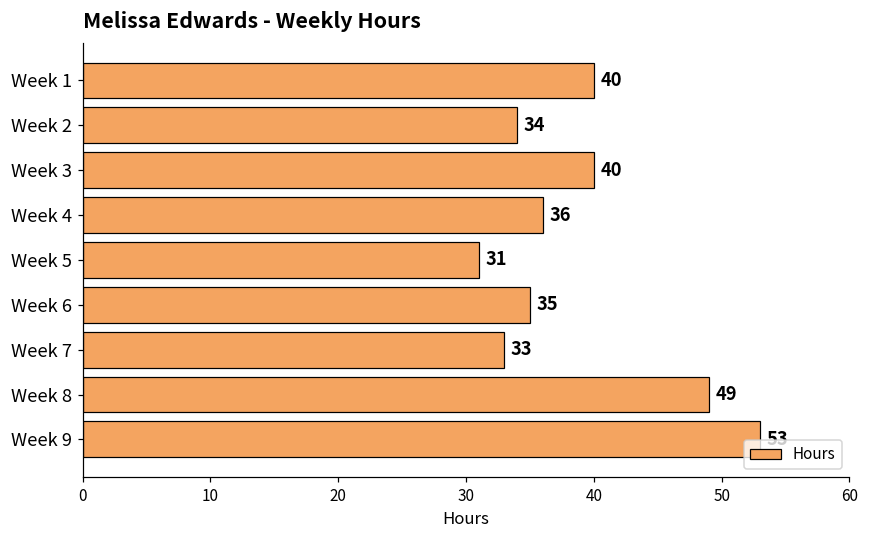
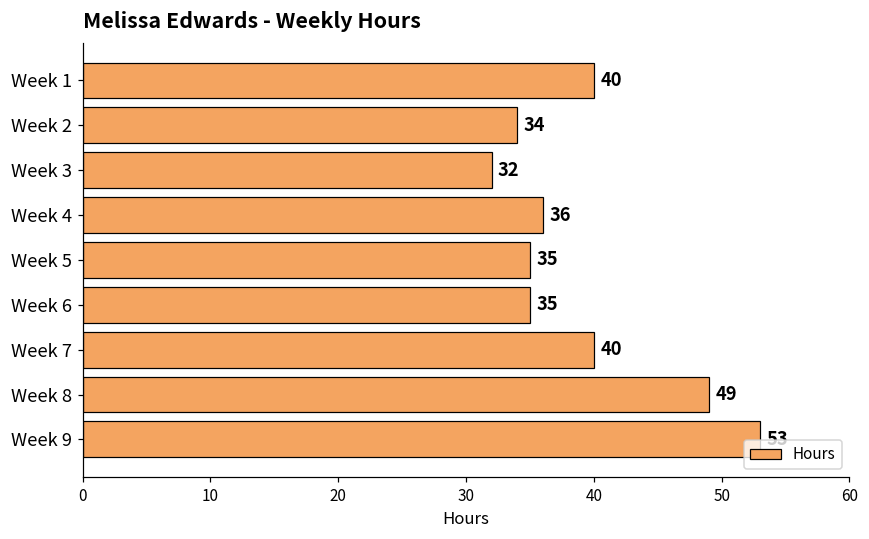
  {
    "Week 1": 40,
    "Week 2": 34,
-   "Week 3": 40,
+   "Week 3": 32,
    "Week 4": 36,
-   "Week 5": 31,
+   "Week 5": 35,
    "Week 6": 35,
-   "Week 7": 33,
+   "Week 7": 40,
    "Week 8": 49
  }
